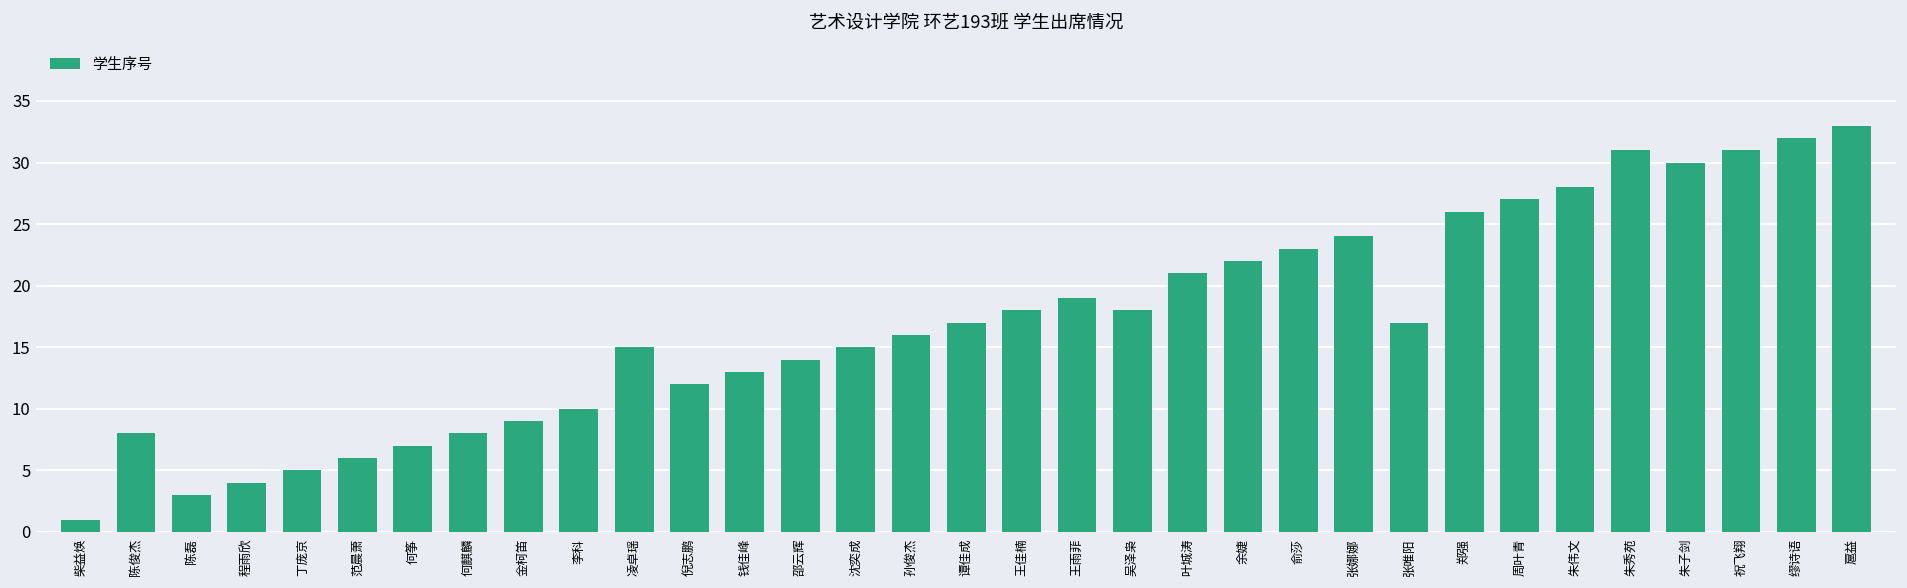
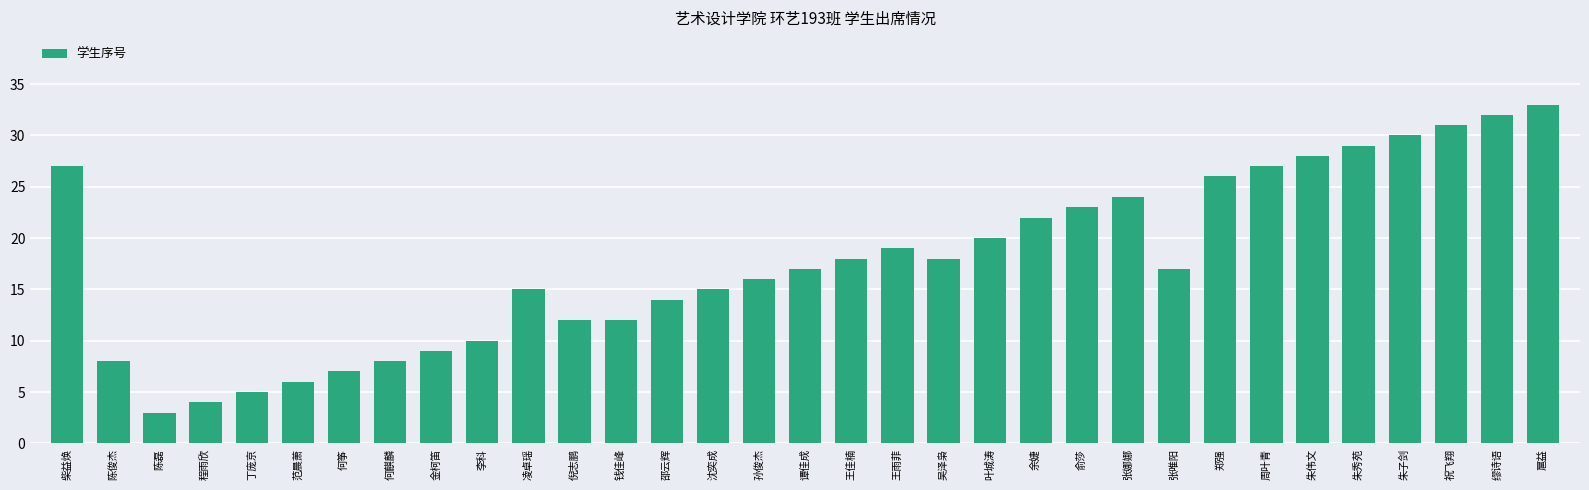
  {
-   "柴益焕": 1,
+   "柴益焕": 27,
    "陈俊杰": 8,
    "陈磊": 3,
    "程雨欣": 4,
    "丁庞京": 5,
    "范晨萧": 6,
    "何筝": 7,
    "何麒麟": 8,
    "金柯笛": 9,
    "李科": 10,
    "凌卓瑶": 15,
    "倪志鹏": 12,
-   "钱佳峰": 13,
+   "钱佳峰": 12,
    "邵云辉": 14,
    "沈奕成": 15,
    "孙俊杰": 16,
    "谭佳成": 17,
    "王佳楠": 18,
    "王雨菲": 19,
    "吴泽枭": 18,
-   "叶城涛": 21,
+   "叶城涛": 20,
    "余婕": 22,
    "俞莎": 23,
    "张娜娜": 24,
    "张唯阳": 17,
    "郑强": 26,
    "周叶青": 27,
    "朱伟文": 28,
-   "朱秀苑": 31,
+   "朱秀苑": 29,
    "朱子剑": 30,
    "祝飞翔": 31,
    "缪诗语": 32,
    "扈益": 33
  }
